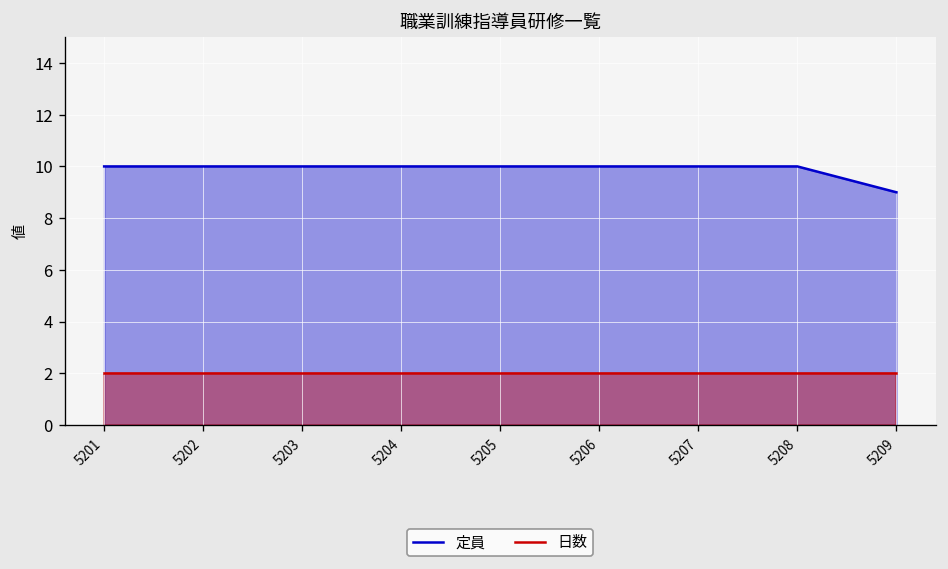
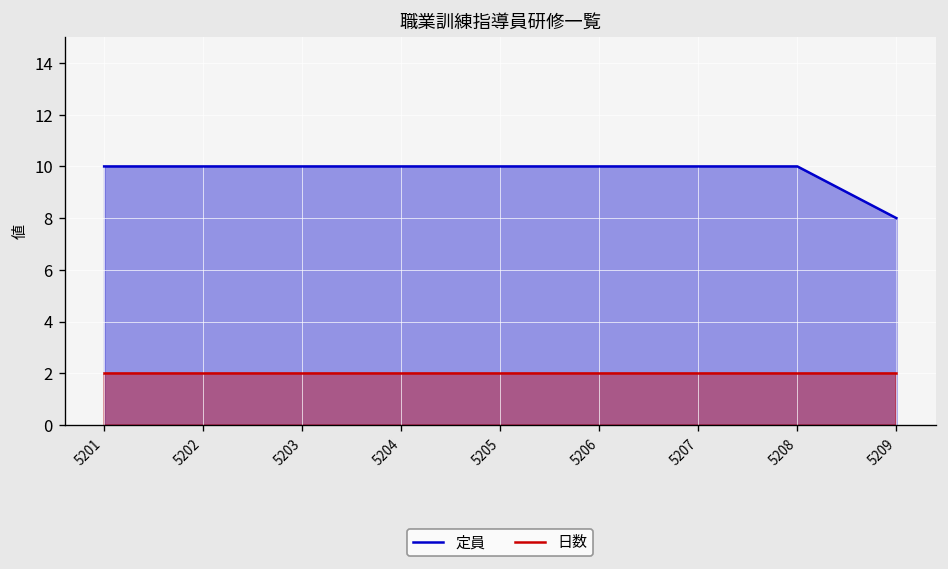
  {
    "定員": {
      "5201": 10,
      "5202": 10,
      "5203": 10,
      "5204": 10,
      "5205": 10,
      "5206": 10,
      "5207": 10,
      "5208": 10,
-     "5209": 9
+     "5209": 8
    },
    "日数": {
      "5201": 2,
      "5202": 2,
      "5203": 2,
      "5204": 2,
      "5205": 2,
      "5206": 2,
      "5207": 2,
      "5208": 2,
      "5209": 2
    }
  }
